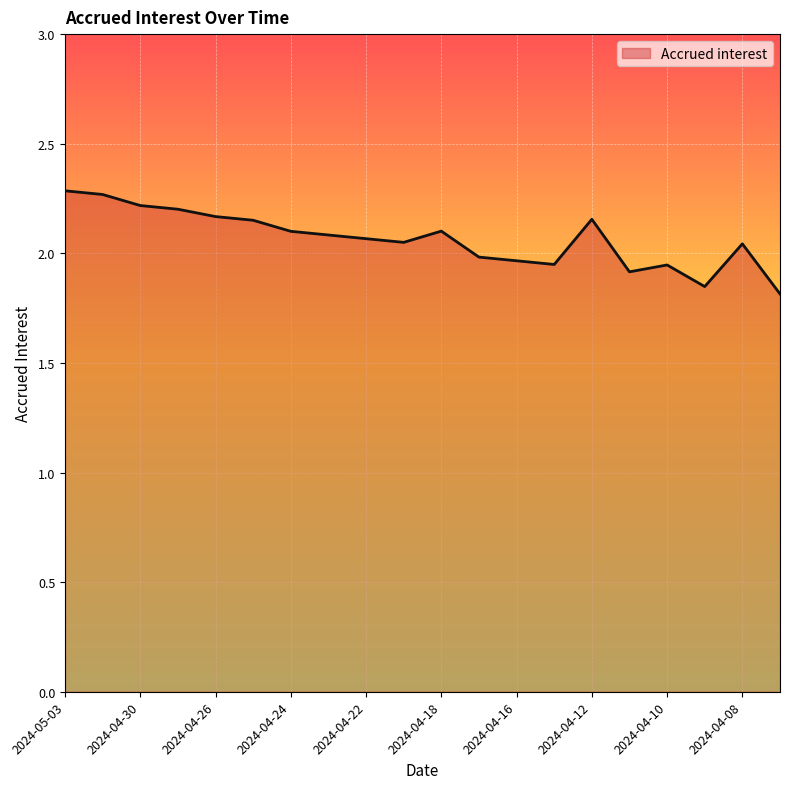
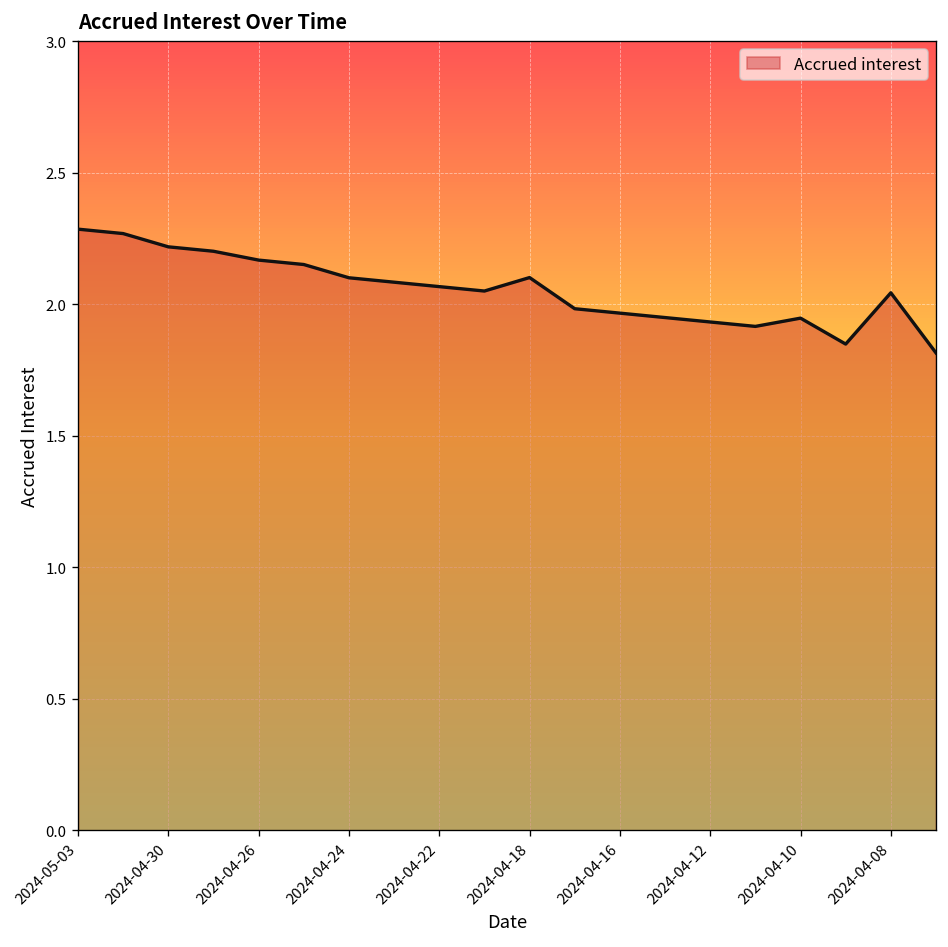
  {
    "2024-05-03": 2.29,
    "2024-04-30": 2.22,
    "2024-04-26": 2.17,
    "2024-04-24": 2.10,
    "2024-04-22": 2.07,
    "2024-04-18": 2.10,
    "2024-04-16": 1.97,
-   "2024-04-12": 2.16,
+   "2024-04-12": 1.93,
    "2024-04-10": 1.95,
    "2024-04-08": 2.04
  }
